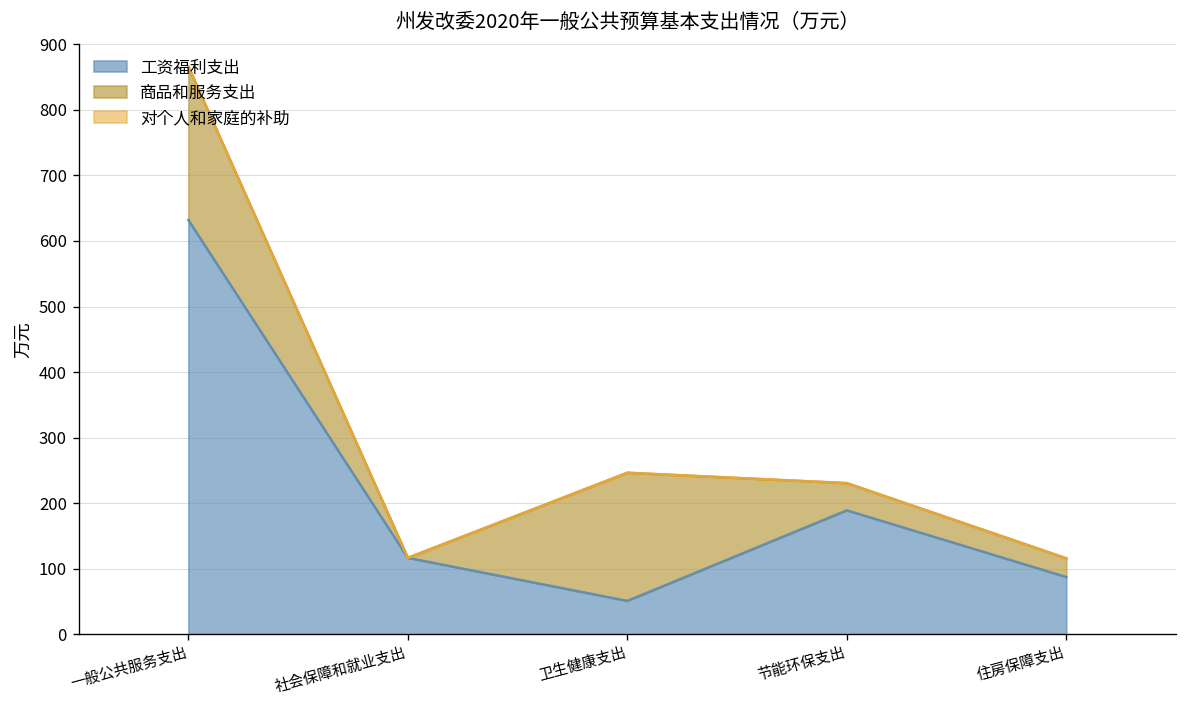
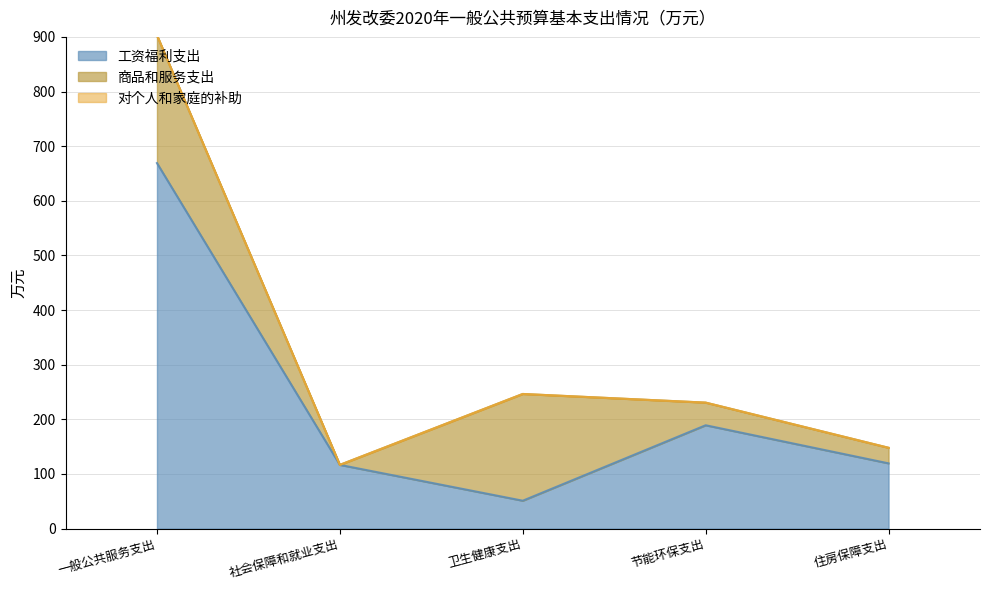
  {
    "工资福利支出": {
-     "一般公共服务支出": 630,
+     "一般公共服务支出": 670,
      "卫生健康支出": 50,
      "节能环保支出": 190,
-     "住房保障支出": 90
+     "住房保障支出": 120
    }
  }
